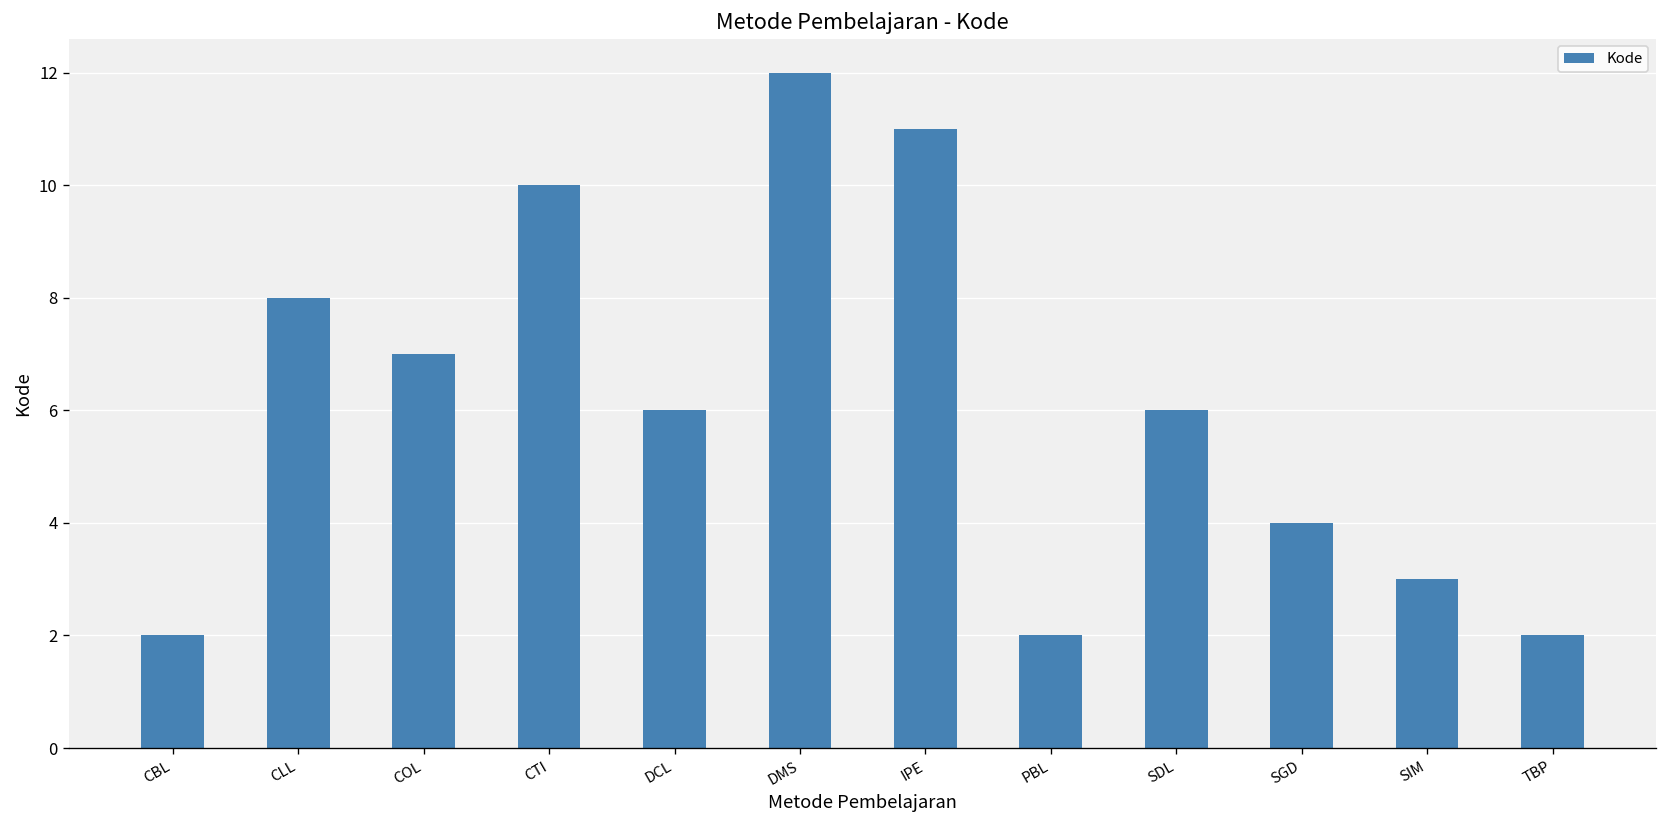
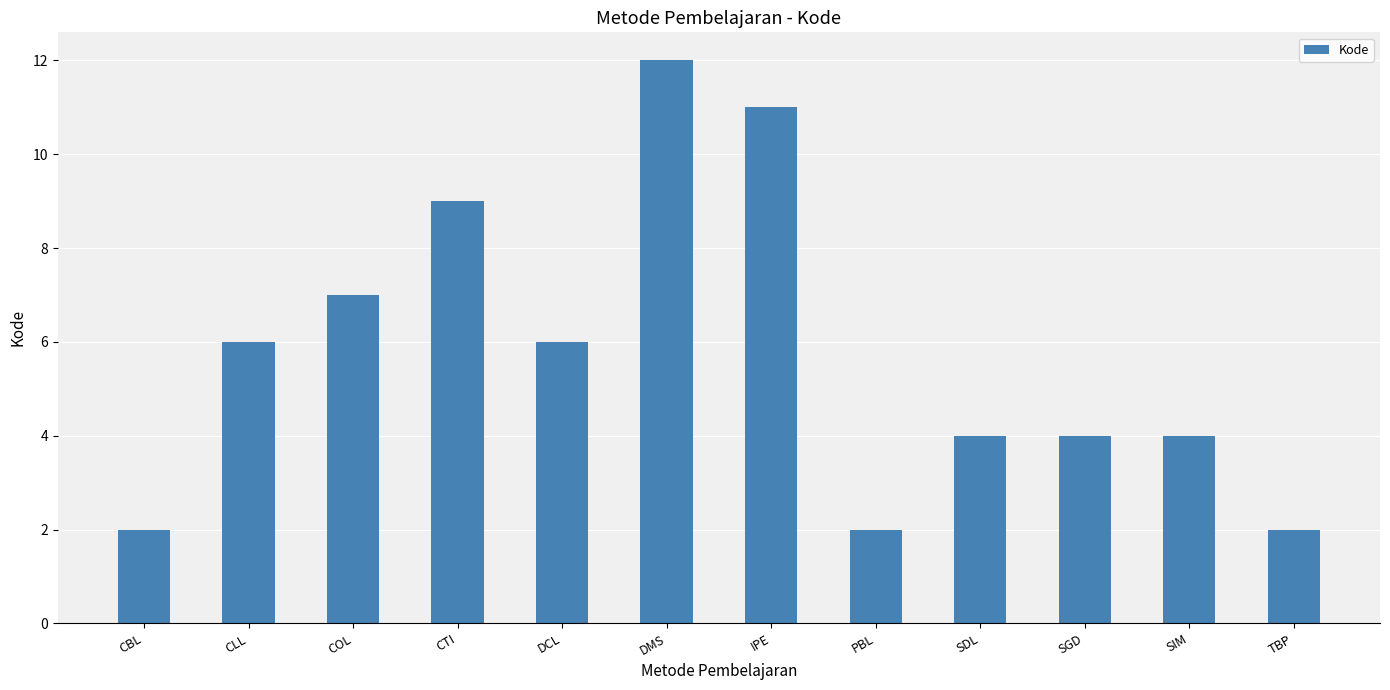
  {
    "CBL": 2,
-   "CLL": 8,
+   "CLL": 6,
    "COL": 7,
-   "CTI": 10,
+   "CTI": 9,
    "DCL": 6,
    "DMS": 12,
    "IPE": 11,
    "PBL": 2,
-   "SDL": 6,
+   "SDL": 4,
    "SGD": 4,
-   "SIM": 3,
+   "SIM": 4,
    "TBP": 2
  }
